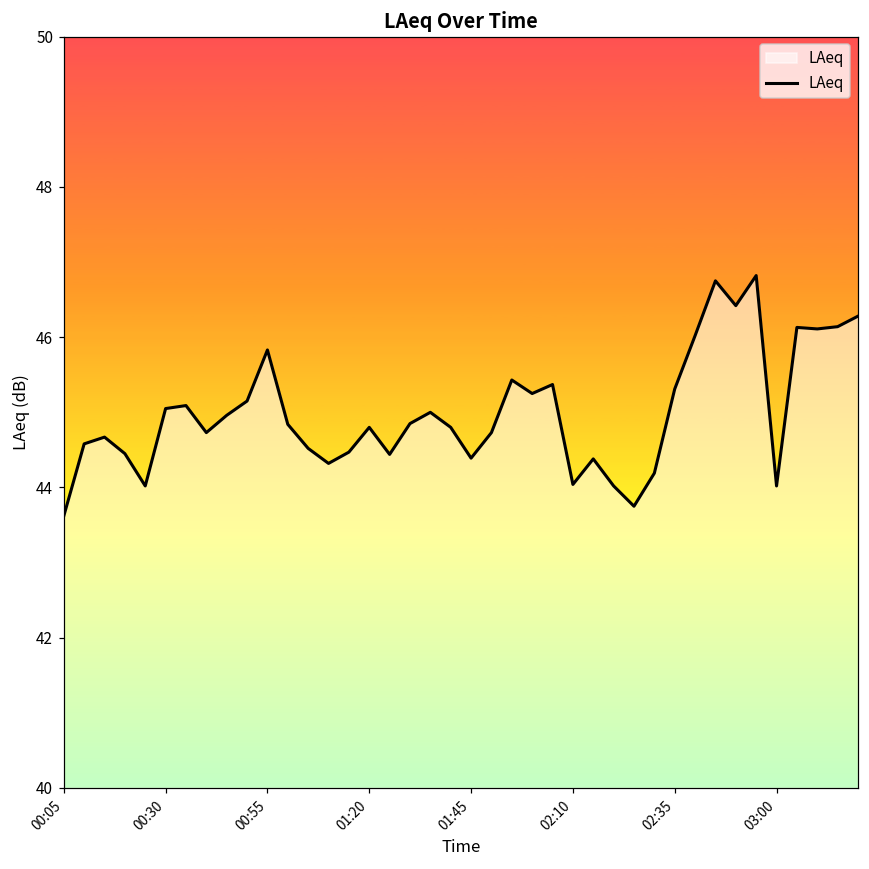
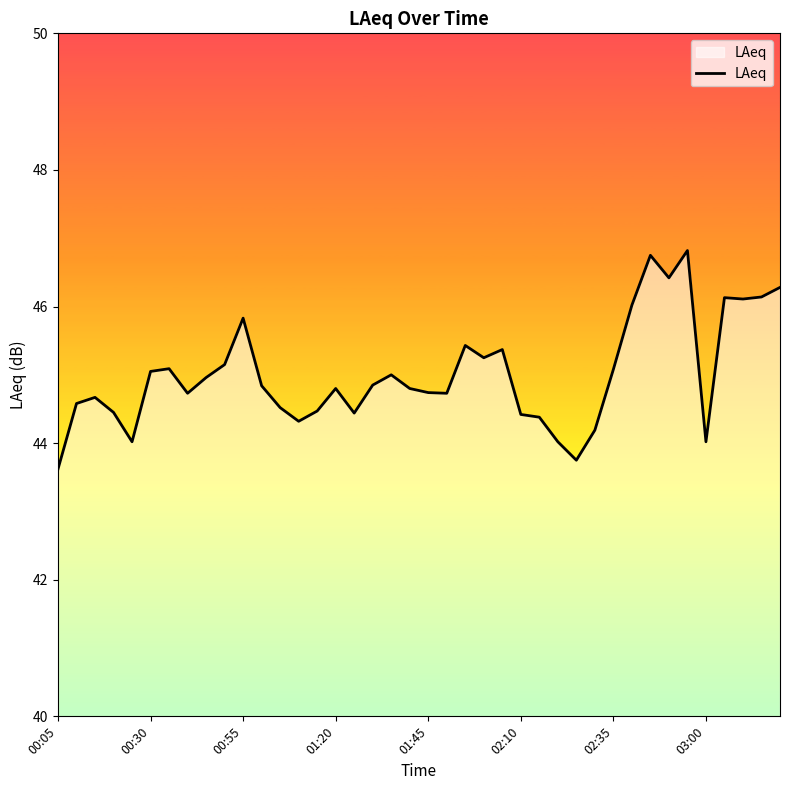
  {
    "00:05": 43.6,
    "00:30": 45.1,
    "00:55": 45.8,
    "01:20": 44.8,
-   "01:45": 44.4,
-   "02:10": 44.0,
-   "02:35": 45.3,
+   "01:45": 44.7,
+   "02:10": 44.4,
+   "02:35": 45.1,
    "03:00": 44.0
  }
